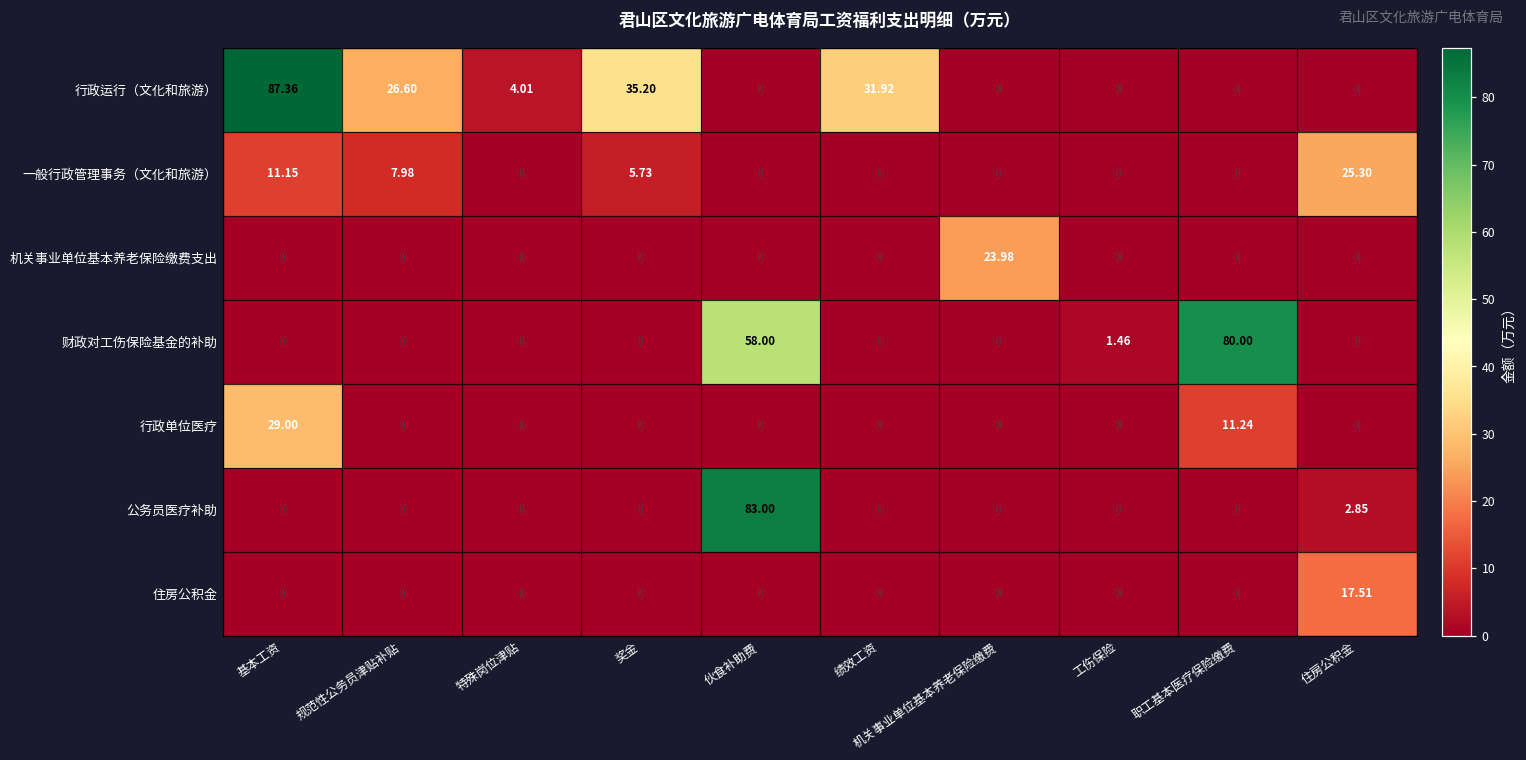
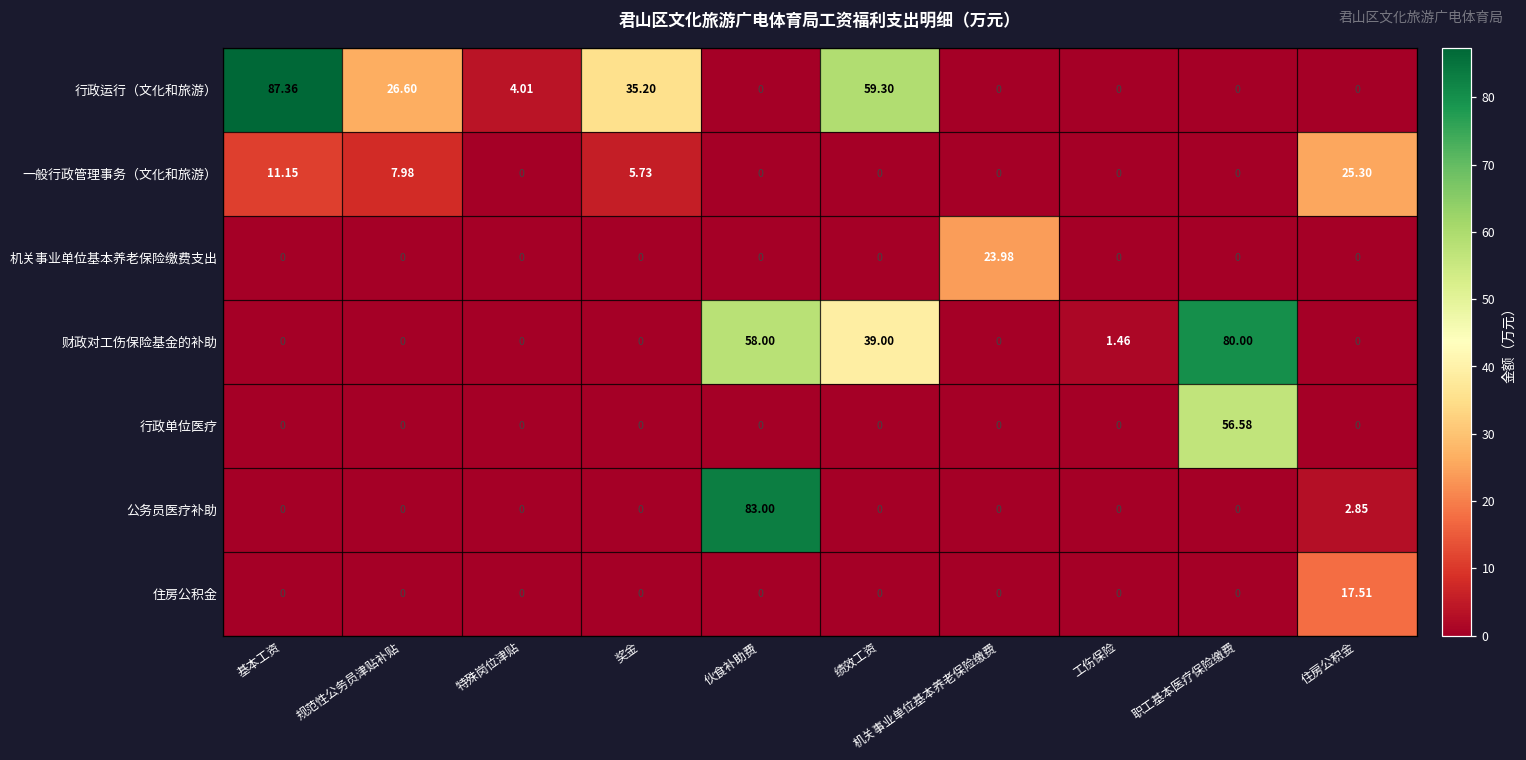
  {
    "行政运行（文化和旅游）": {
      "基本工资": 87.36,
      "规范性公务员津贴补贴": 26.60,
      "特殊岗位津贴": 4.01,
      "奖金": 35.20,
      "伙食补助费": 0,
-     "绩效工资": 31.92,
+     "绩效工资": 59.30,
      "机关事业单位基本养老保险缴费": 0,
      "工伤保险": 0,
      "职工基本医疗保险缴费": 0,
      "住房公积金": 0
    },
    "一般行政管理事务（文化和旅游）": {
      "基本工资": 11.15,
      "规范性公务员津贴补贴": 7.98,
      "特殊岗位津贴": 0,
      "奖金": 5.73,
      "伙食补助费": 0,
      "绩效工资": 0,
      "机关事业单位基本养老保险缴费": 0,
      "工伤保险": 0,
      "职工基本医疗保险缴费": 0,
      "住房公积金": 25.30
    },
    "机关事业单位基本养老保险缴费支出": {
      "基本工资": 0,
      "规范性公务员津贴补贴": 0,
      "特殊岗位津贴": 0,
      "奖金": 0,
      "伙食补助费": 0,
      "绩效工资": 0,
      "机关事业单位基本养老保险缴费": 23.98,
      "工伤保险": 0,
      "职工基本医疗保险缴费": 0,
      "住房公积金": 0
    },
    "财政对工伤保险基金的补助": {
      "基本工资": 0,
      "规范性公务员津贴补贴": 0,
      "特殊岗位津贴": 0,
      "奖金": 0,
      "伙食补助费": 58.00,
-     "绩效工资": 0,
+     "绩效工资": 39.00,
      "机关事业单位基本养老保险缴费": 0,
      "工伤保险": 1.46,
      "职工基本医疗保险缴费": 80.00,
      "住房公积金": 0
    },
    "行政单位医疗": {
-     "基本工资": 29.00,
+     "基本工资": 0,
      "规范性公务员津贴补贴": 0,
      "特殊岗位津贴": 0,
      "奖金": 0,
      "伙食补助费": 0,
      "绩效工资": 0,
      "机关事业单位基本养老保险缴费": 0,
      "工伤保险": 0,
-     "职工基本医疗保险缴费": 11.24,
+     "职工基本医疗保险缴费": 56.58,
      "住房公积金": 0
    },
    "公务员医疗补助": {
      "基本工资": 0,
      "规范性公务员津贴补贴": 0,
      "特殊岗位津贴": 0,
      "奖金": 0,
      "伙食补助费": 83.00,
      "绩效工资": 0,
      "机关事业单位基本养老保险缴费": 0,
      "工伤保险": 0,
      "职工基本医疗保险缴费": 0,
      "住房公积金": 2.85
    },
    "住房公积金": {
      "基本工资": 0,
      "规范性公务员津贴补贴": 0,
      "特殊岗位津贴": 0,
      "奖金": 0,
      "伙食补助费": 0,
      "绩效工资": 0,
      "机关事业单位基本养老保险缴费": 0,
      "工伤保险": 0,
      "职工基本医疗保险缴费": 0,
      "住房公积金": 17.51
    }
  }
